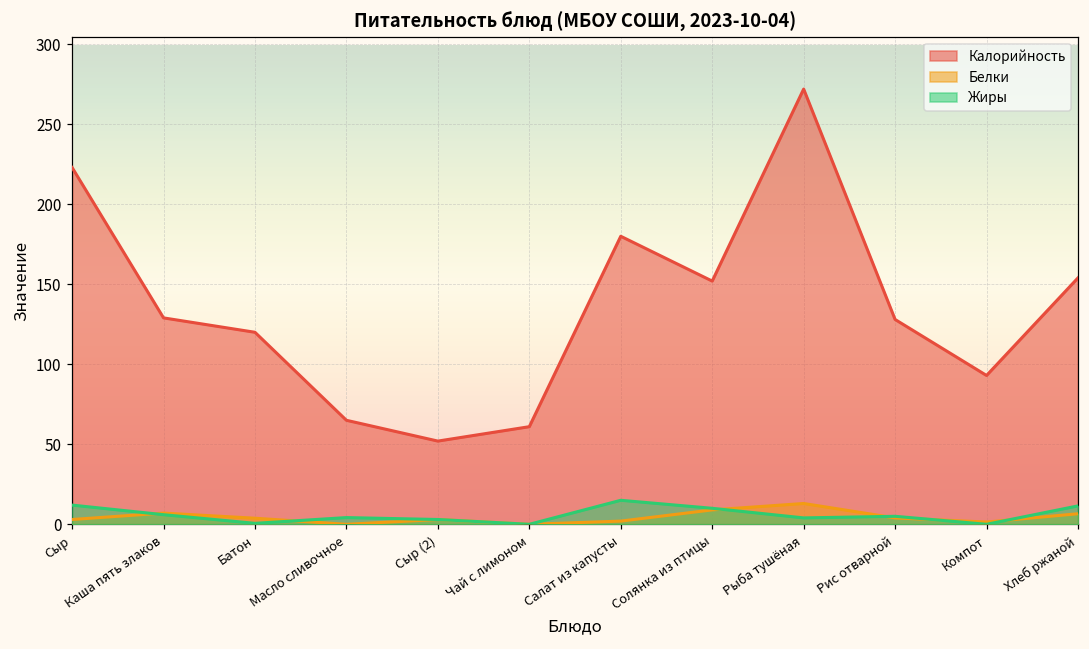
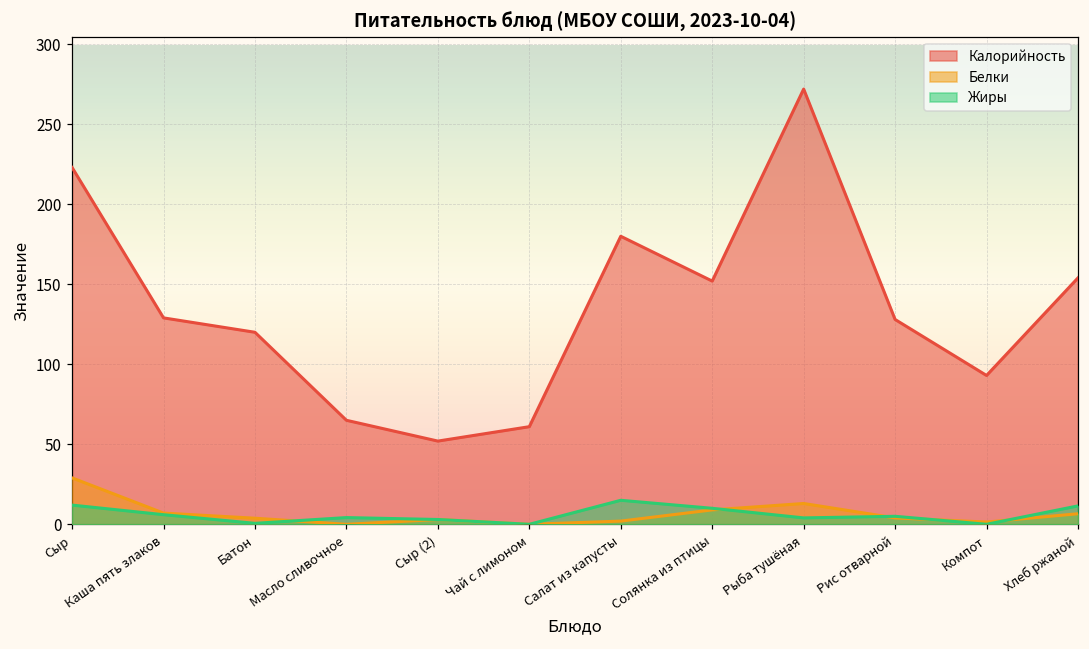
  {
    "Калорийность": {
      "Сыр": 223,
      "Каша пять злаков": 129,
      "Батон": 120,
      "Масло сливочное": 65,
      "Сыр (2)": 52,
      "Чай с лимоном": 61,
      "Салат из капусты": 180,
      "Солянка из птицы": 152,
      "Рыба тушёная": 272,
      "Рис отварной": 128,
      "Компот": 93,
      "Хлеб ржаной": 154
    },
    "Белки": {
-     "Сыр": 3,
+     "Сыр": 29,
      "Батон": 4,
      "Масло сливочное": 0,
      "Салат из капусты": 2,
      "Рыба тушёная": 13,
      "Хлеб ржаной": 7
    },
    "Жиры": {
      "Сыр": 12,
      "Батон": 1,
      "Масло сливочное": 4,
      "Салат из капусты": 15,
      "Рыба тушёная": 4,
      "Хлеб ржаной": 12
    }
  }
